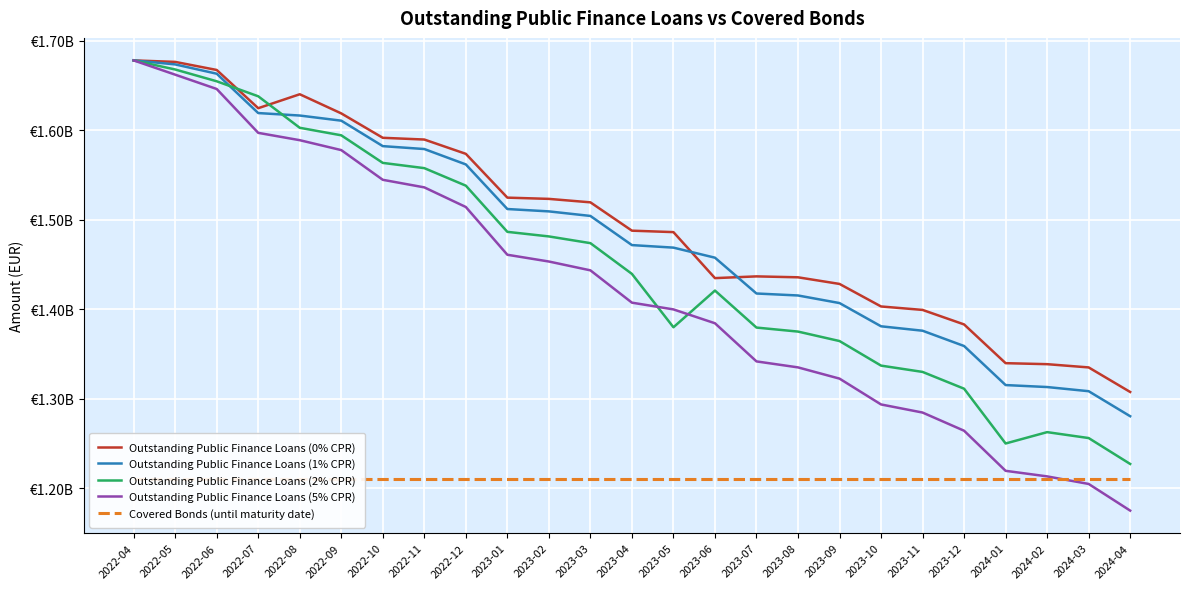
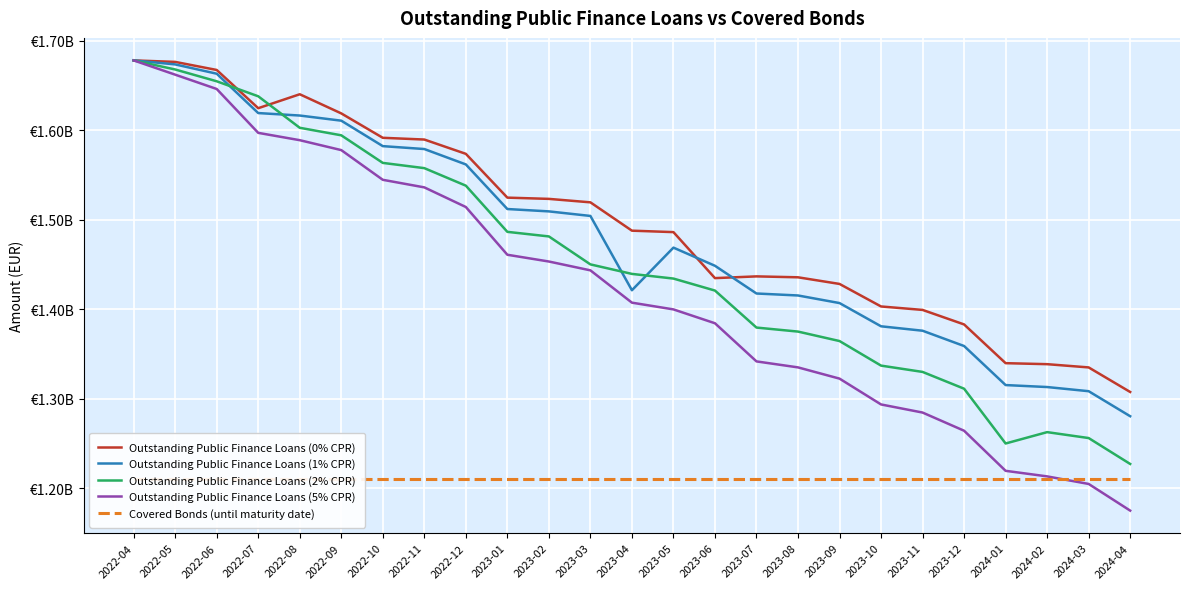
  {
    "Outstanding Public Finance Loans (0% CPR)": {
      "2022-05": "€1680000000",
      "2022-06": "€1670000000",
      "2022-07": "€1620000000",
      "2022-08": "€1640000000",
      "2022-09": "€1620000000",
      "2022-10": "€1590000000",
      "2022-11": "€1590000000",
      "2022-12": "€1570000000",
      "2023-01": "€1520000000",
      "2023-02": "€1520000000",
      "2023-03": "€1520000000",
      "2023-04": "€1490000000",
      "2023-05": "€1490000000",
      "2023-06": "€1430000000",
      "2023-07": "€1440000000",
      "2023-08": "€1440000000",
      "2023-09": "€1430000000",
      "2023-10": "€1400000000",
      "2023-11": "€1400000000",
      "2023-12": "€1380000000",
      "2024-01": "€1340000000",
      "2024-02": "€1340000000",
      "2024-03": "€1340000000",
      "2024-04": "€1310000000"
    },
    "Outstanding Public Finance Loans (1% CPR)": {
      "2022-05": "€1670000000",
      "2022-06": "€1660000000",
      "2022-07": "€1620000000",
      "2022-08": "€1620000000",
      "2022-09": "€1610000000",
      "2022-10": "€1580000000",
      "2022-11": "€1580000000",
      "2022-12": "€1560000000",
      "2023-01": "€1510000000",
      "2023-02": "€1510000000",
      "2023-03": "€1500000000",
-     "2023-04": "€1470000000",
+     "2023-04": "€1420000000",
      "2023-05": "€1470000000",
-     "2023-06": "€1460000000",
+     "2023-06": "€1450000000",
      "2023-07": "€1420000000",
      "2023-08": "€1420000000",
      "2023-09": "€1410000000",
      "2023-10": "€1380000000",
      "2023-11": "€1380000000",
      "2023-12": "€1360000000",
      "2024-01": "€1320000000",
      "2024-02": "€1310000000",
      "2024-03": "€1310000000",
      "2024-04": "€1280000000"
    },
    "Outstanding Public Finance Loans (2% CPR)": {
      "2022-05": "€1670000000",
      "2022-06": "€1650000000",
      "2022-07": "€1640000000",
      "2022-08": "€1600000000",
      "2022-09": "€1590000000",
      "2022-10": "€1560000000",
      "2022-11": "€1560000000",
      "2022-12": "€1540000000",
      "2023-01": "€1490000000",
      "2023-02": "€1480000000",
-     "2023-03": "€1470000000",
+     "2023-03": "€1450000000",
      "2023-04": "€1440000000",
-     "2023-05": "€1380000000",
+     "2023-05": "€1430000000",
      "2023-06": "€1420000000",
      "2023-07": "€1380000000",
      "2023-08": "€1380000000",
      "2023-09": "€1360000000",
      "2023-10": "€1340000000",
      "2023-11": "€1330000000",
      "2023-12": "€1310000000",
      "2024-01": "€1250000000",
      "2024-02": "€1260000000",
      "2024-03": "€1260000000",
      "2024-04": "€1230000000"
    },
    "Outstanding Public Finance Loans (5% CPR)": {
      "2022-05": "€1660000000",
      "2022-06": "€1650000000",
      "2022-07": "€1600000000",
      "2022-08": "€1590000000",
      "2022-09": "€1580000000",
      "2022-10": "€1540000000",
      "2022-11": "€1540000000",
      "2022-12": "€1510000000",
      "2023-01": "€1460000000",
      "2023-02": "€1450000000",
      "2023-03": "€1440000000",
      "2023-04": "€1410000000",
      "2023-05": "€1400000000",
      "2023-06": "€1380000000",
      "2023-07": "€1340000000",
      "2023-08": "€1340000000",
      "2023-09": "€1320000000",
      "2023-10": "€1290000000",
      "2023-11": "€1280000000",
      "2023-12": "€1260000000",
      "2024-01": "€1220000000",
      "2024-03": "€1200000000",
      "2024-04": "€1180000000"
    },
    "Covered Bonds (until maturity date)": {
      "2022-10": "€1210000000",
      "2022-11": "€1210000000",
      "2022-12": "€1210000000",
      "2023-01": "€1210000000",
      "2023-02": "€1210000000",
      "2023-03": "€1210000000",
      "2023-04": "€1210000000",
      "2023-05": "€1210000000",
      "2023-06": "€1210000000",
      "2023-07": "€1210000000",
      "2023-08": "€1210000000",
      "2023-09": "€1210000000",
      "2023-10": "€1210000000",
      "2023-11": "€1210000000",
      "2023-12": "€1210000000",
      "2024-01": "€1210000000",
      "2024-03": "€1210000000",
      "2024-04": "€1210000000"
    }
  }
